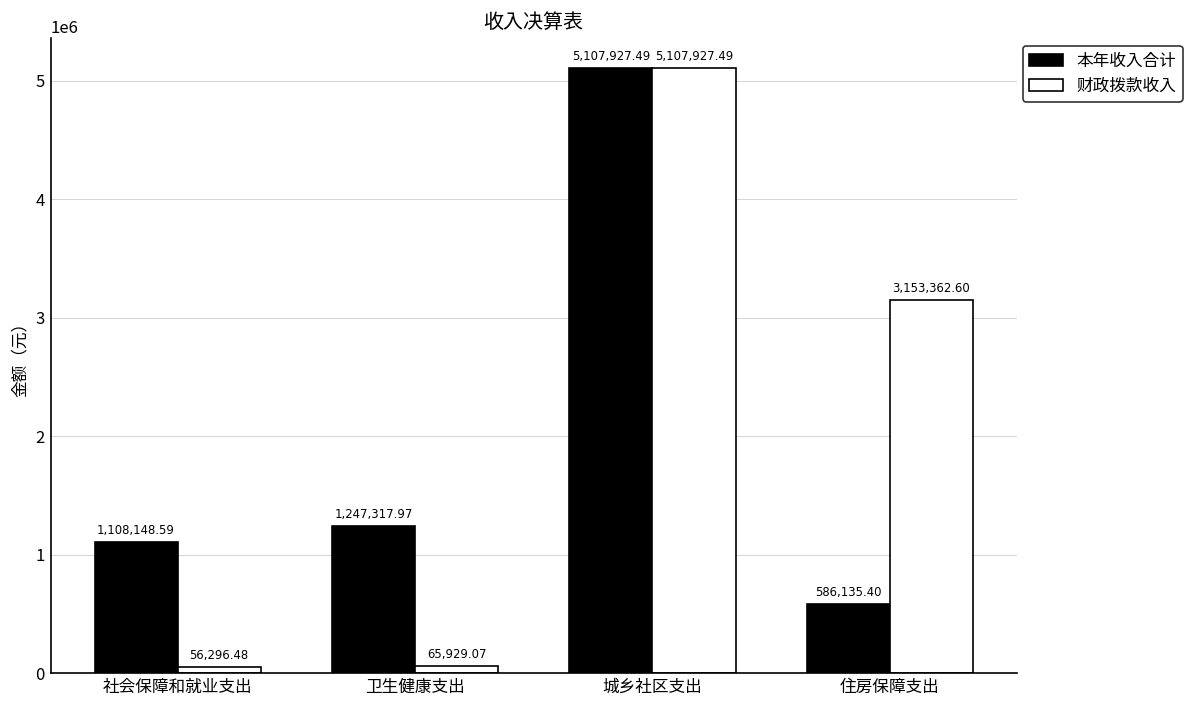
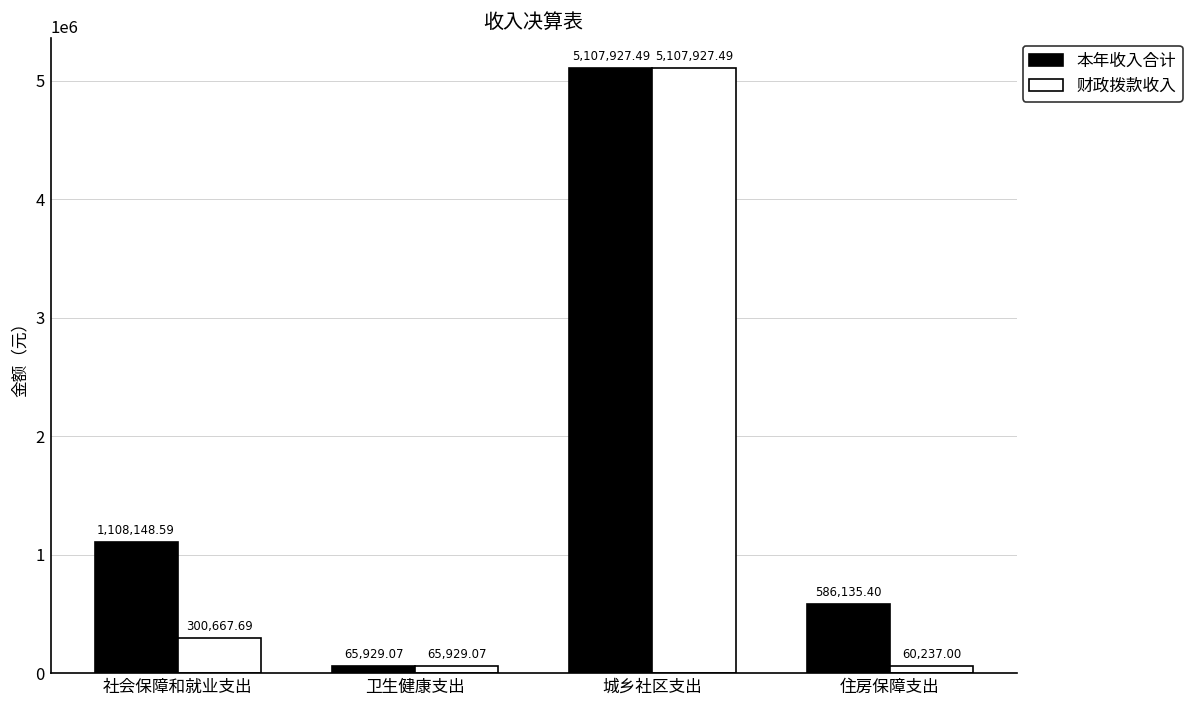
  {
    "本年收入合计": {
      "社会保障和就业支出": "1,108,148.59",
-     "卫生健康支出": "1,247,317.97",
+     "卫生健康支出": "65,929.07",
      "城乡社区支出": "5,107,927.49",
      "住房保障支出": "586,135.40"
    },
    "财政拨款收入": {
-     "社会保障和就业支出": "56,296.48",
+     "社会保障和就业支出": "300,667.69",
      "卫生健康支出": "65,929.07",
      "城乡社区支出": "5,107,927.49",
-     "住房保障支出": "3,153,362.60"
+     "住房保障支出": "60,237.00"
    }
  }
